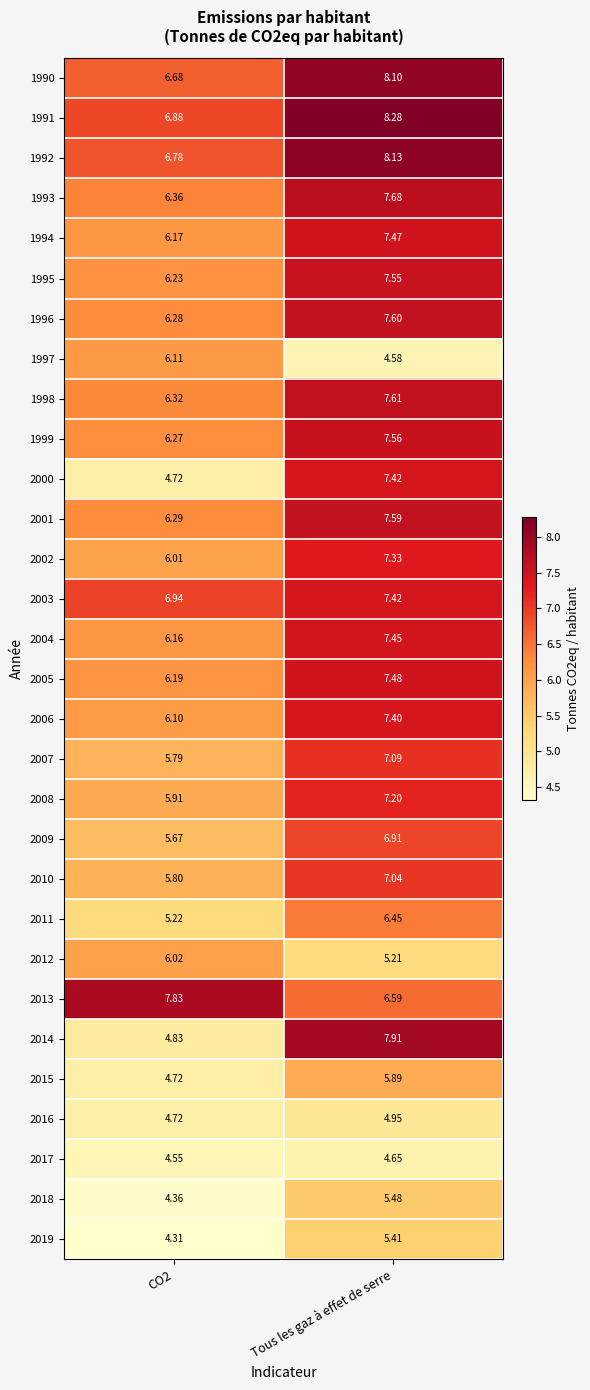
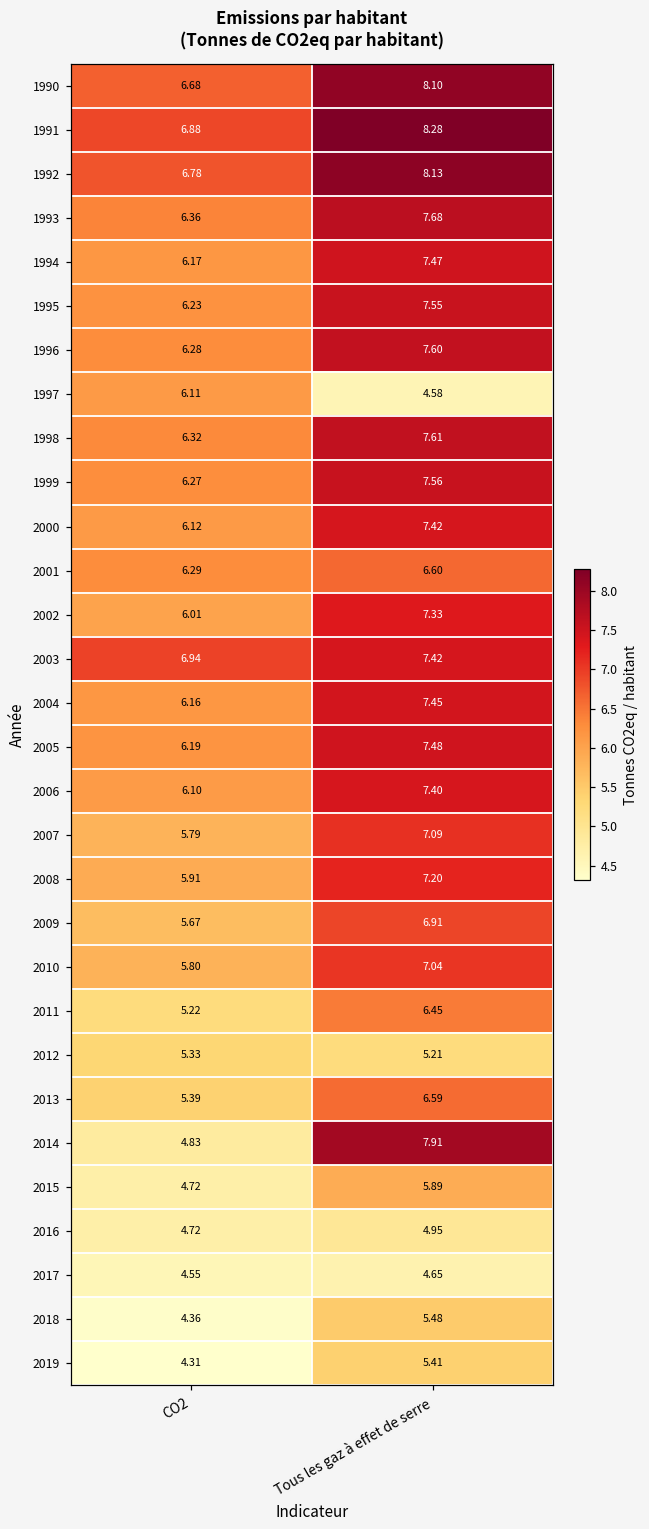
  {
    "1990": {
      "CO2": 6.68,
      "Tous les gaz à effet de serre": 8.10
    },
    "1991": {
      "CO2": 6.88,
      "Tous les gaz à effet de serre": 8.28
    },
    "1992": {
      "CO2": 6.78,
      "Tous les gaz à effet de serre": 8.13
    },
    "1993": {
      "CO2": 6.36,
      "Tous les gaz à effet de serre": 7.68
    },
    "1994": {
      "CO2": 6.17,
      "Tous les gaz à effet de serre": 7.47
    },
    "1995": {
      "CO2": 6.23,
      "Tous les gaz à effet de serre": 7.55
    },
    "1996": {
      "CO2": 6.28,
      "Tous les gaz à effet de serre": 7.60
    },
    "1997": {
      "CO2": 6.11,
      "Tous les gaz à effet de serre": 4.58
    },
    "1998": {
      "CO2": 6.32,
      "Tous les gaz à effet de serre": 7.61
    },
    "1999": {
      "CO2": 6.27,
      "Tous les gaz à effet de serre": 7.56
    },
    "2000": {
-     "CO2": 4.72,
+     "CO2": 6.12,
      "Tous les gaz à effet de serre": 7.42
    },
    "2001": {
      "CO2": 6.29,
-     "Tous les gaz à effet de serre": 7.59
+     "Tous les gaz à effet de serre": 6.60
    },
    "2002": {
      "CO2": 6.01,
      "Tous les gaz à effet de serre": 7.33
    },
    "2003": {
      "CO2": 6.94,
      "Tous les gaz à effet de serre": 7.42
    },
    "2004": {
      "CO2": 6.16,
      "Tous les gaz à effet de serre": 7.45
    },
    "2005": {
      "CO2": 6.19,
      "Tous les gaz à effet de serre": 7.48
    },
    "2006": {
      "CO2": 6.10,
      "Tous les gaz à effet de serre": 7.40
    },
    "2007": {
      "CO2": 5.79,
      "Tous les gaz à effet de serre": 7.09
    },
    "2008": {
      "CO2": 5.91,
      "Tous les gaz à effet de serre": 7.20
    },
    "2009": {
      "CO2": 5.67,
      "Tous les gaz à effet de serre": 6.91
    },
    "2010": {
      "CO2": 5.80,
      "Tous les gaz à effet de serre": 7.04
    },
    "2011": {
      "CO2": 5.22,
      "Tous les gaz à effet de serre": 6.45
    },
    "2012": {
-     "CO2": 6.02,
+     "CO2": 5.33,
      "Tous les gaz à effet de serre": 5.21
    },
    "2013": {
-     "CO2": 7.83,
+     "CO2": 5.39,
      "Tous les gaz à effet de serre": 6.59
    },
    "2014": {
      "CO2": 4.83,
      "Tous les gaz à effet de serre": 7.91
    },
    "2015": {
      "CO2": 4.72,
      "Tous les gaz à effet de serre": 5.89
    },
    "2016": {
      "CO2": 4.72,
      "Tous les gaz à effet de serre": 4.95
    },
    "2017": {
      "CO2": 4.55,
      "Tous les gaz à effet de serre": 4.65
    },
    "2018": {
      "CO2": 4.36,
      "Tous les gaz à effet de serre": 5.48
    },
    "2019": {
      "CO2": 4.31,
      "Tous les gaz à effet de serre": 5.41
    }
  }
